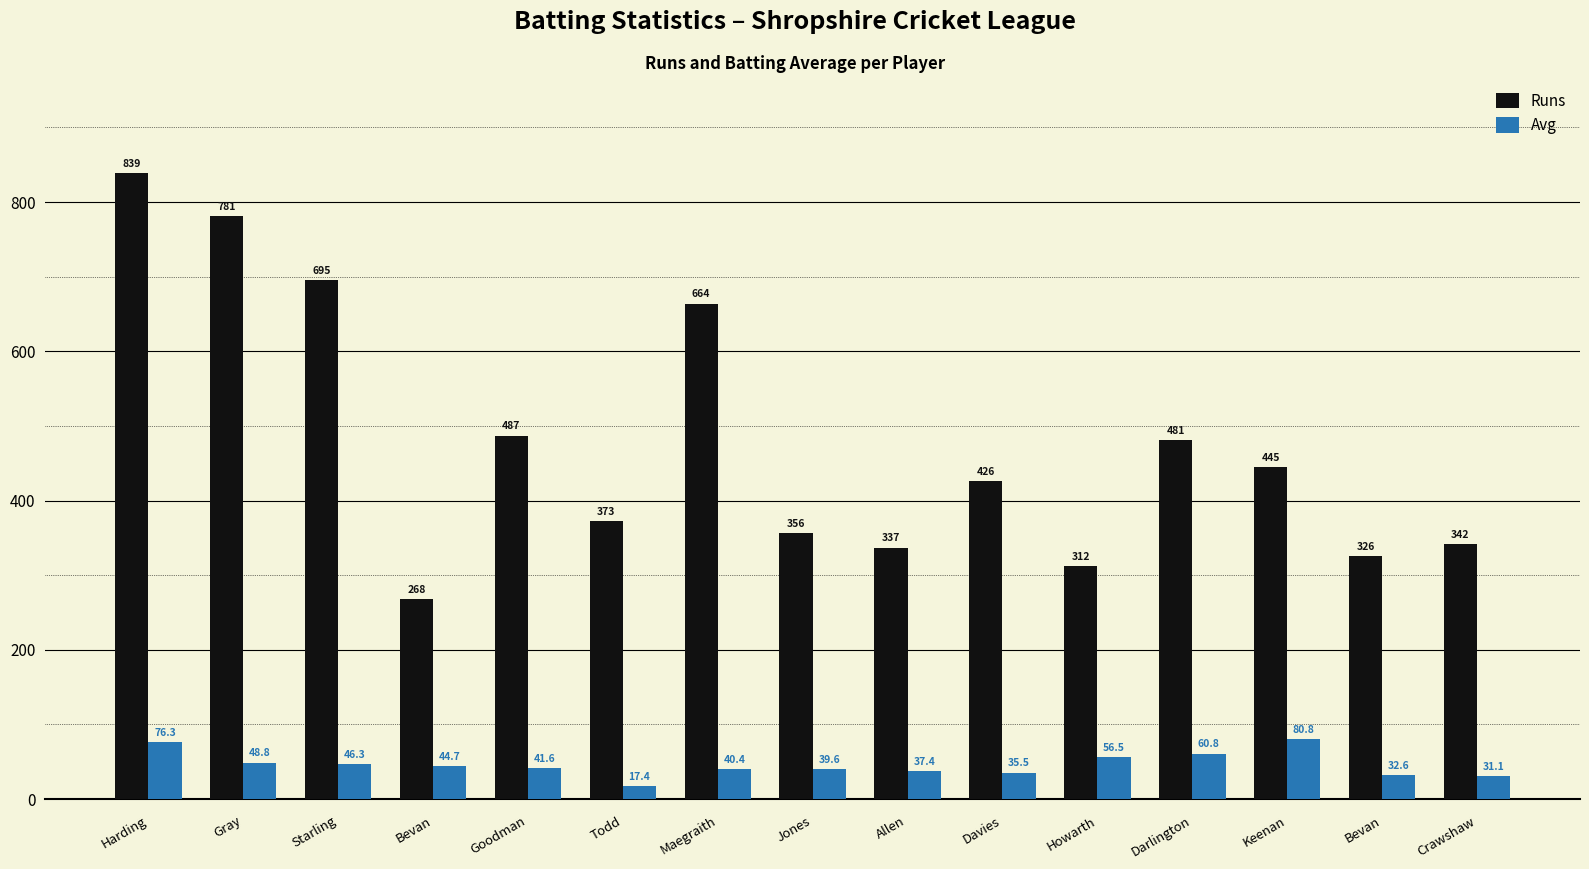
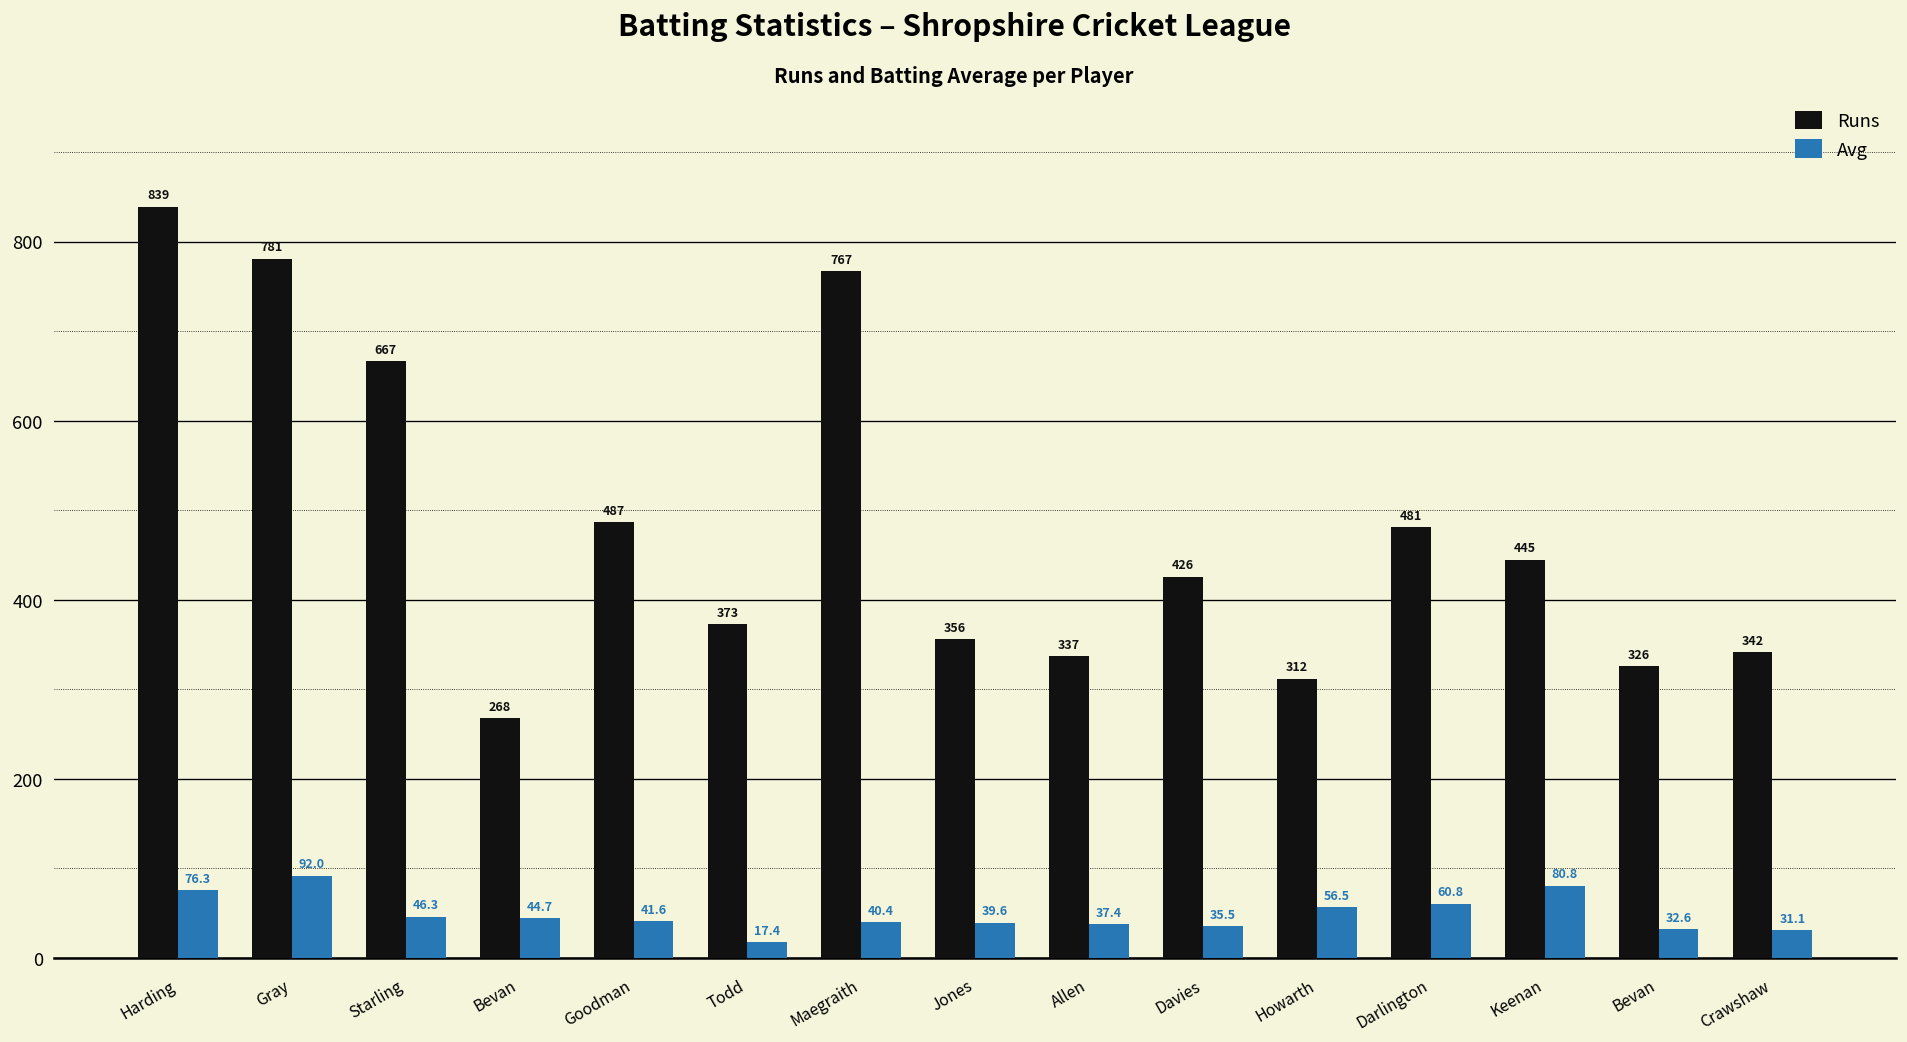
  {
    "Runs": {
      "Harding": 839,
      "Gray": 781,
-     "Starling": 695,
+     "Starling": 667,
      "Goodman": 487,
      "Todd": 373,
-     "Maegraith": 664,
+     "Maegraith": 767,
      "Jones": 356,
      "Allen": 337,
      "Davies": 426,
      "Howarth": 312,
      "Darlington": 481,
      "Keenan": 445,
      "Crawshaw": 342
    },
    "Avg": {
      "Harding": 76.3,
-     "Gray": 48.8,
+     "Gray": 92.0,
      "Starling": 46.3,
      "Goodman": 41.6,
      "Todd": 17.4,
      "Maegraith": 40.4,
      "Jones": 39.6,
      "Allen": 37.4,
      "Davies": 35.5,
      "Howarth": 56.5,
      "Darlington": 60.8,
      "Keenan": 80.8,
      "Crawshaw": 31.1
    }
  }
